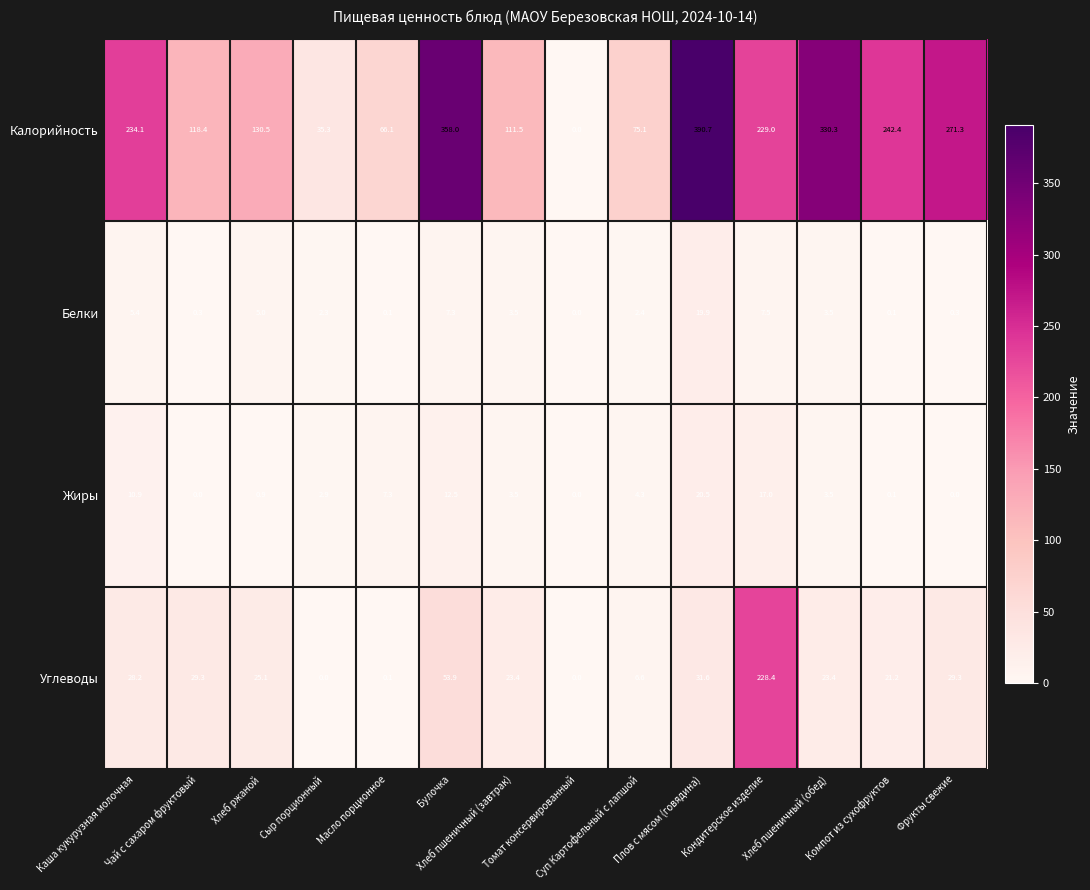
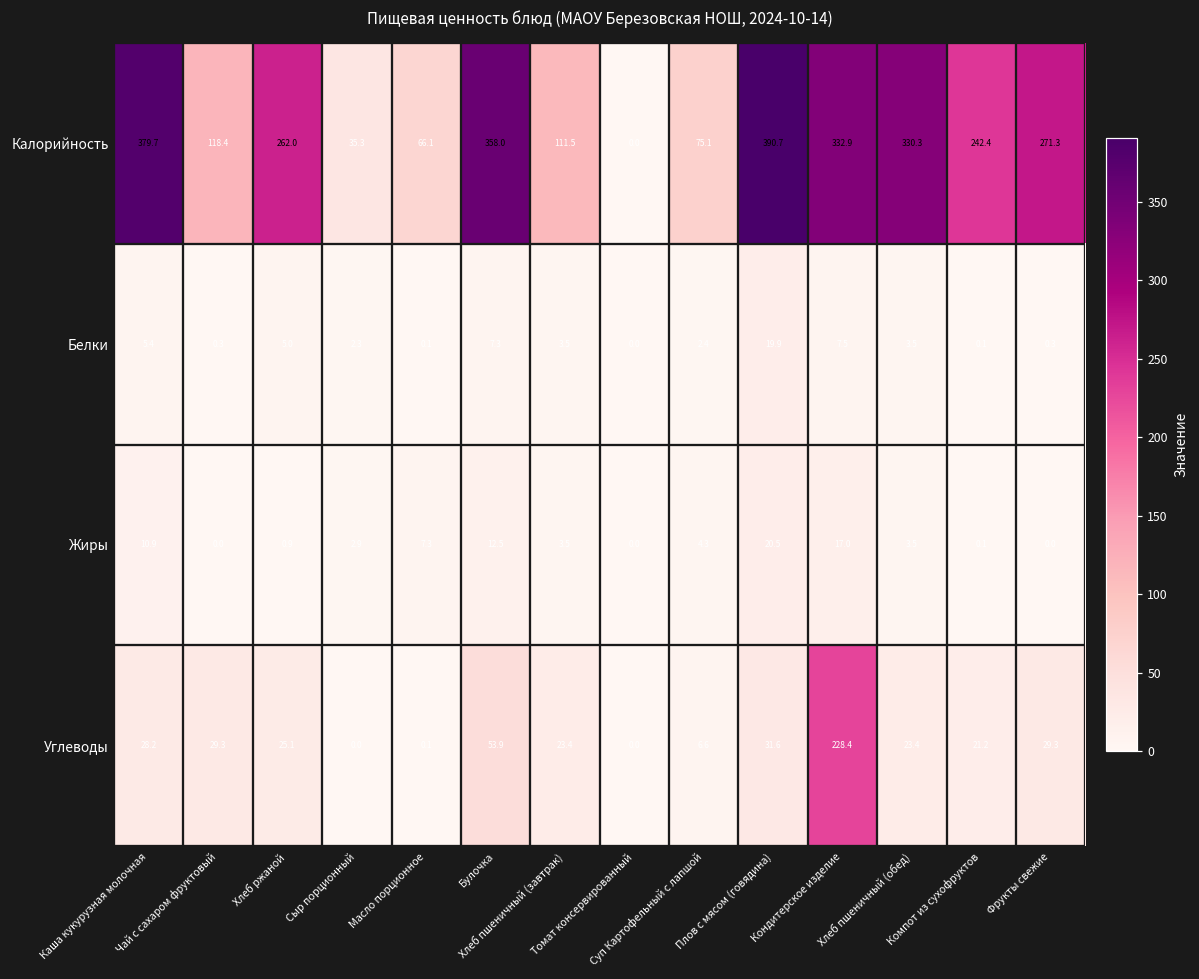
  {
    "Калорийность": {
-     "Каша кукурузная молочная": 234.1,
+     "Каша кукурузная молочная": 379.7,
      "Чай с сахаром фруктовый": 118.4,
-     "Хлеб ржаной": 130.5,
+     "Хлеб ржаной": 262.0,
      "Булочка": 358.0,
      "Хлеб пшеничный (завтрак)": 111.5,
      "Суп Картофельный с лапшой": 75.1,
      "Плов с мясом (говядина)": 390.7,
-     "Кондитерское изделие": 229.0,
+     "Кондитерское изделие": 332.9,
      "Хлеб пшеничный (обед)": 330.3,
      "Компот из сухофруктов": 242.4,
      "Фрукты свежие": 271.3
    },
    "Углеводы": {
      "Кондитерское изделие": 228.4
    }
  }
